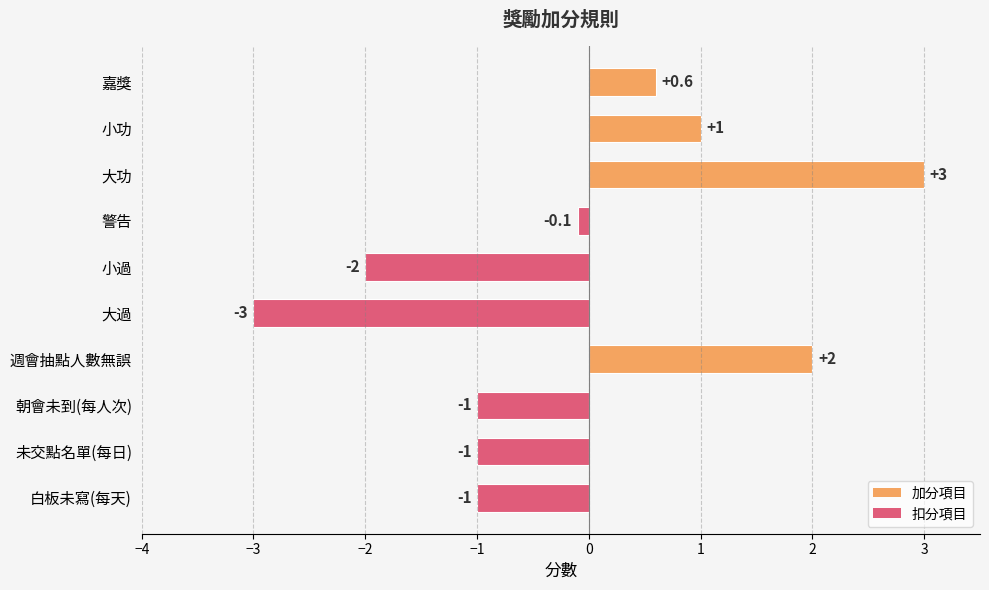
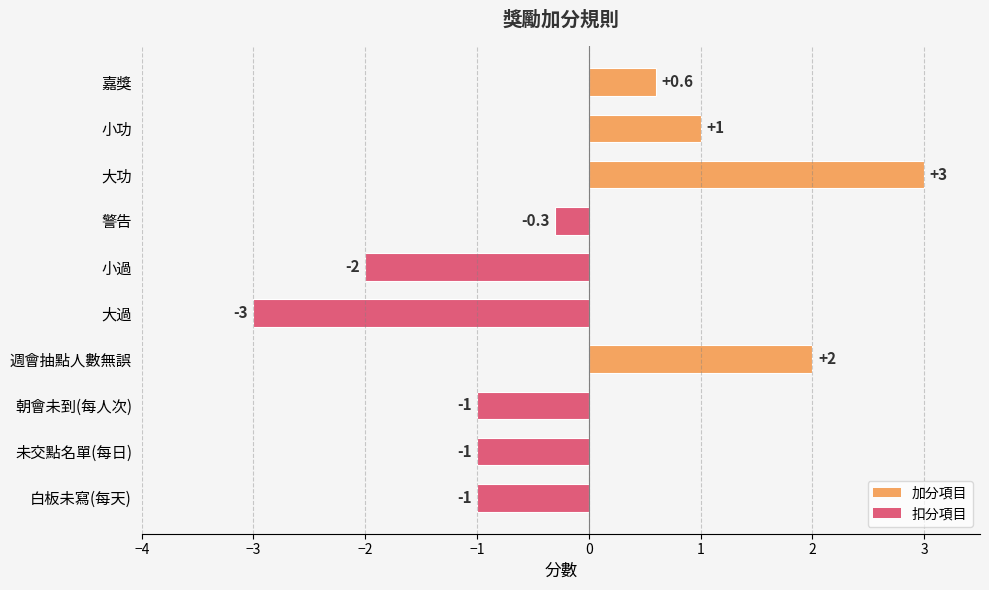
  {
    "嘉獎": "+0.6",
    "小功": "+1",
    "大功": "+3",
-   "警告": "-0.1",
+   "警告": "-0.3",
    "小過": "-2",
    "大過": "-3",
    "週會抽點人數無誤": "+2",
    "朝會未到(每人次)": "-1",
    "未交點名單(每日)": "-1",
    "白板未寫(每天)": "-1"
  }
